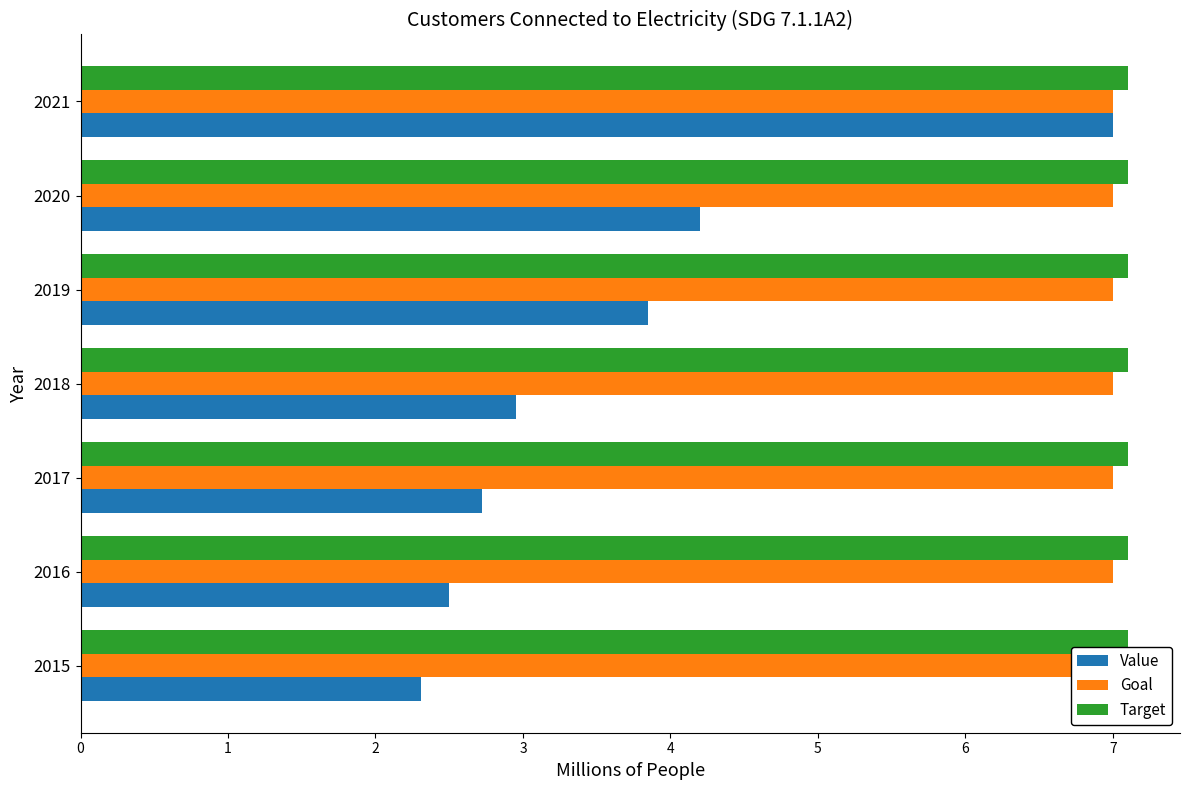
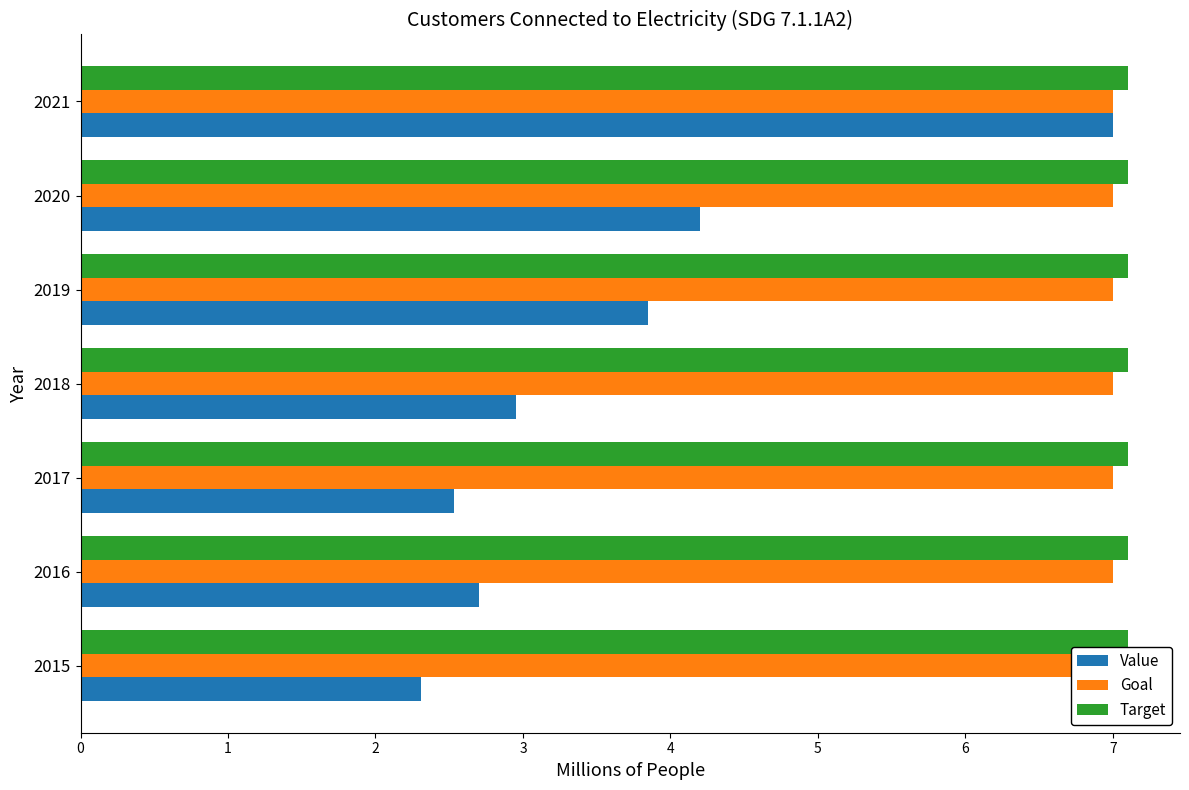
  {
    "Value": {
      "2021": 7.00,
      "2020": 4.20,
      "2019": 3.85,
      "2018": 2.95,
-     "2017": 2.72,
-     "2016": 2.5,
+     "2017": 2.53,
+     "2016": 2.7,
      "2015": 2.31
    },
    "Goal": {
      "2021": 7.00,
      "2020": 7.00,
      "2019": 7.00,
      "2018": 7.00,
      "2017": 7.00,
      "2016": 7.00
    },
    "Target": {
      "2021": 7.10,
      "2020": 7.10,
      "2019": 7.10,
      "2018": 7.10,
      "2017": 7.10,
      "2016": 7.10,
      "2015": 7.10
    }
  }
